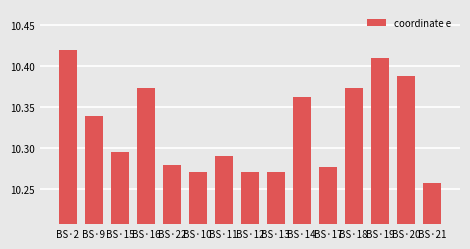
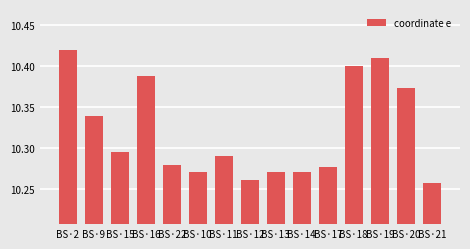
  {
    "BS·2": 10.42,
    "BS·9": 10.34,
    "BS·15": 10.30,
-   "BS·16": 10.37,
+   "BS·16": 10.39,
    "BS·22": 10.28,
    "BS·10": 10.27,
    "BS·11": 10.29,
-   "BS·12": 10.27,
+   "BS·12": 10.26,
    "BS·13": 10.27,
-   "BS·14": 10.36,
+   "BS·14": 10.27,
    "BS·17": 10.28,
-   "BS·18": 10.37,
+   "BS·18": 10.40,
    "BS·19": 10.41,
-   "BS·20": 10.39,
+   "BS·20": 10.37,
    "BS·21": 10.26
  }
